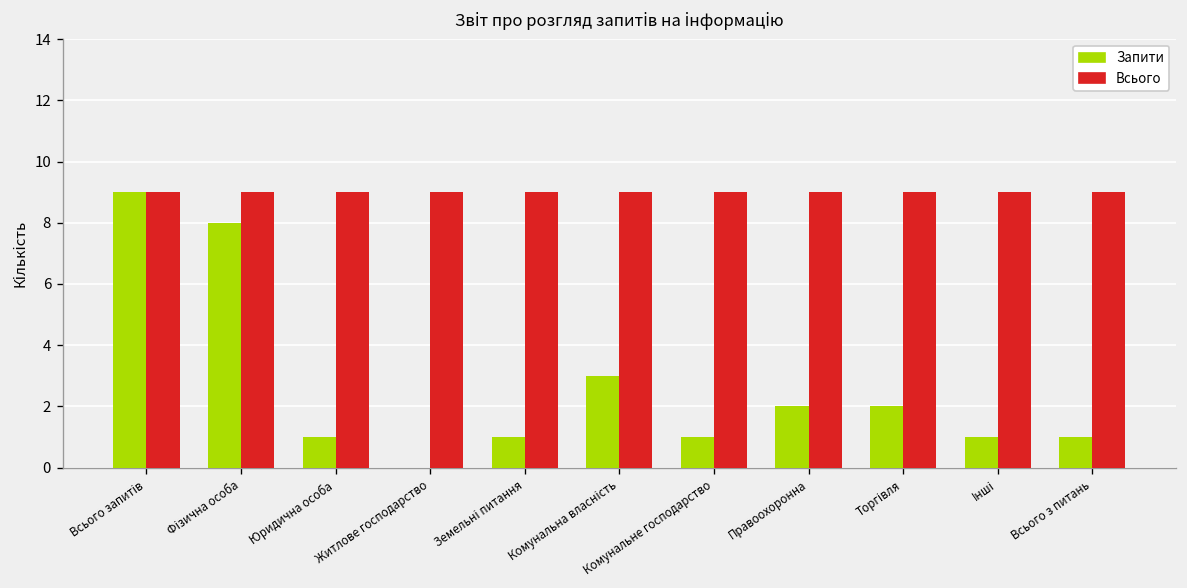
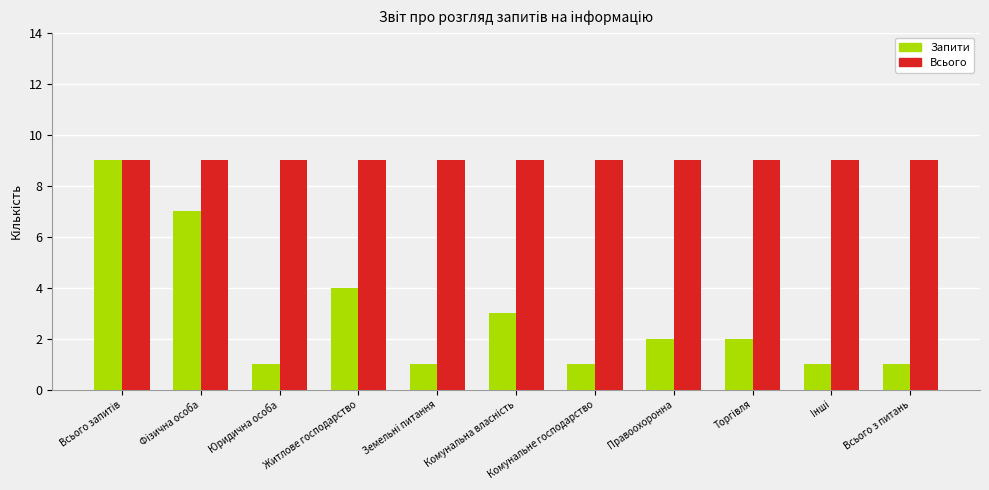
  {
    "Запити": {
      "Всього запитів": 9,
-     "Фізична особа": 8,
+     "Фізична особа": 7,
      "Юридична особа": 1,
-     "Житлове господарство": 0,
+     "Житлове господарство": 4,
      "Земельні питання": 1,
      "Комунальна власність": 3,
      "Комунальне господарство": 1,
      "Правоохоронна": 2,
      "Торгівля": 2,
      "Інші": 1,
      "Всього з питань": 1
    },
    "Всього": {
      "Всього запитів": 9,
      "Фізична особа": 9,
      "Юридична особа": 9,
      "Житлове господарство": 9,
      "Земельні питання": 9,
      "Комунальна власність": 9,
      "Комунальне господарство": 9,
      "Правоохоронна": 9,
      "Торгівля": 9,
      "Інші": 9,
      "Всього з питань": 9
    }
  }
